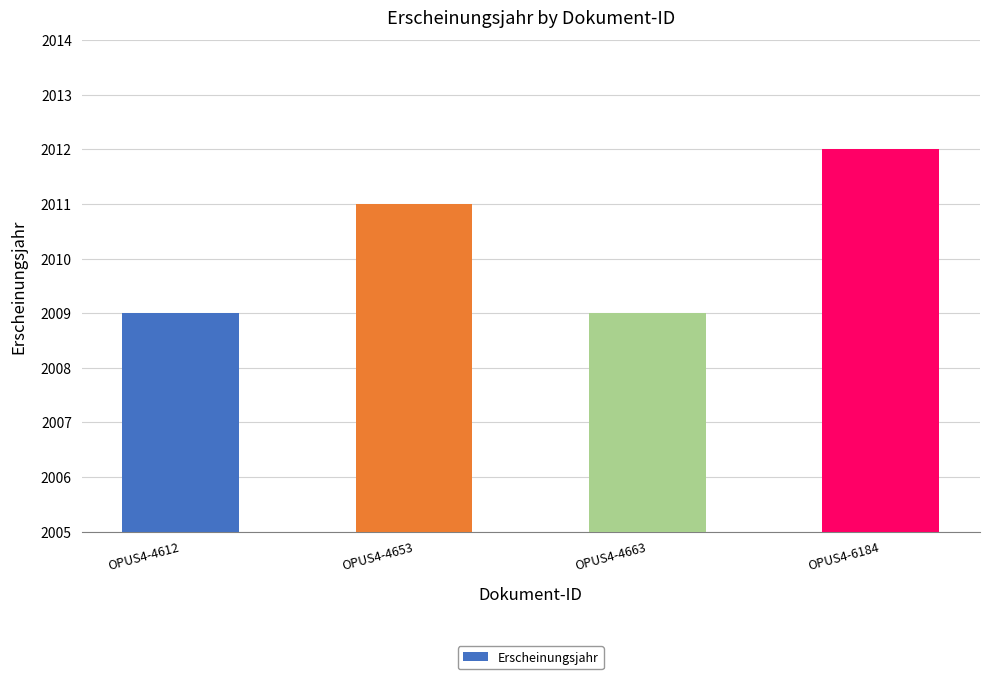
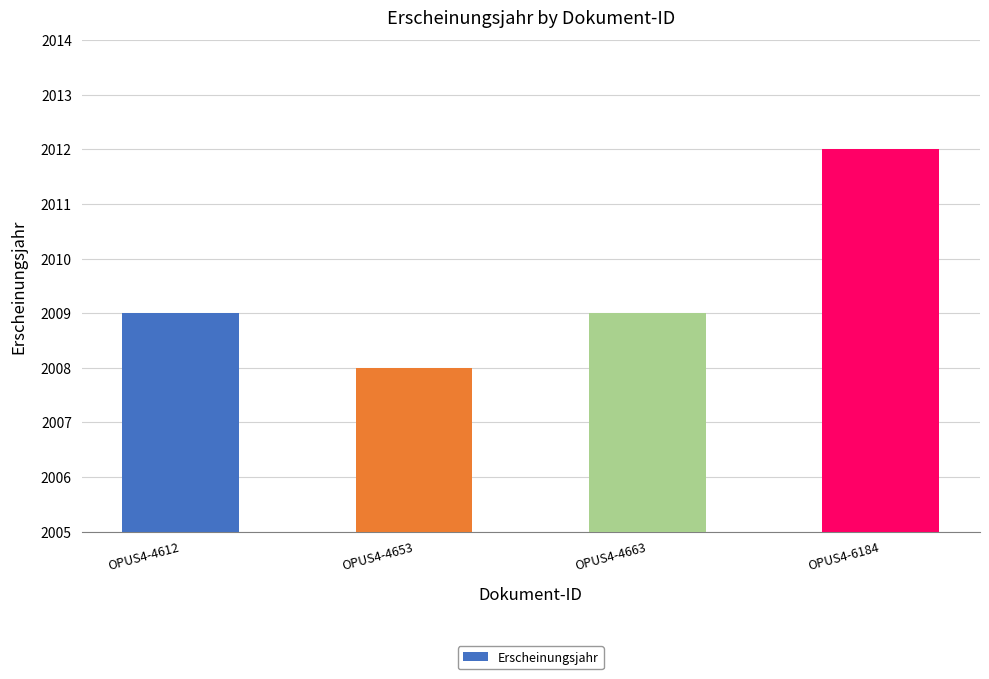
  {
    "OPUS4-4612": 2009,
-   "OPUS4-4653": 2011,
+   "OPUS4-4653": 2008,
    "OPUS4-4663": 2009,
    "OPUS4-6184": 2012
  }
